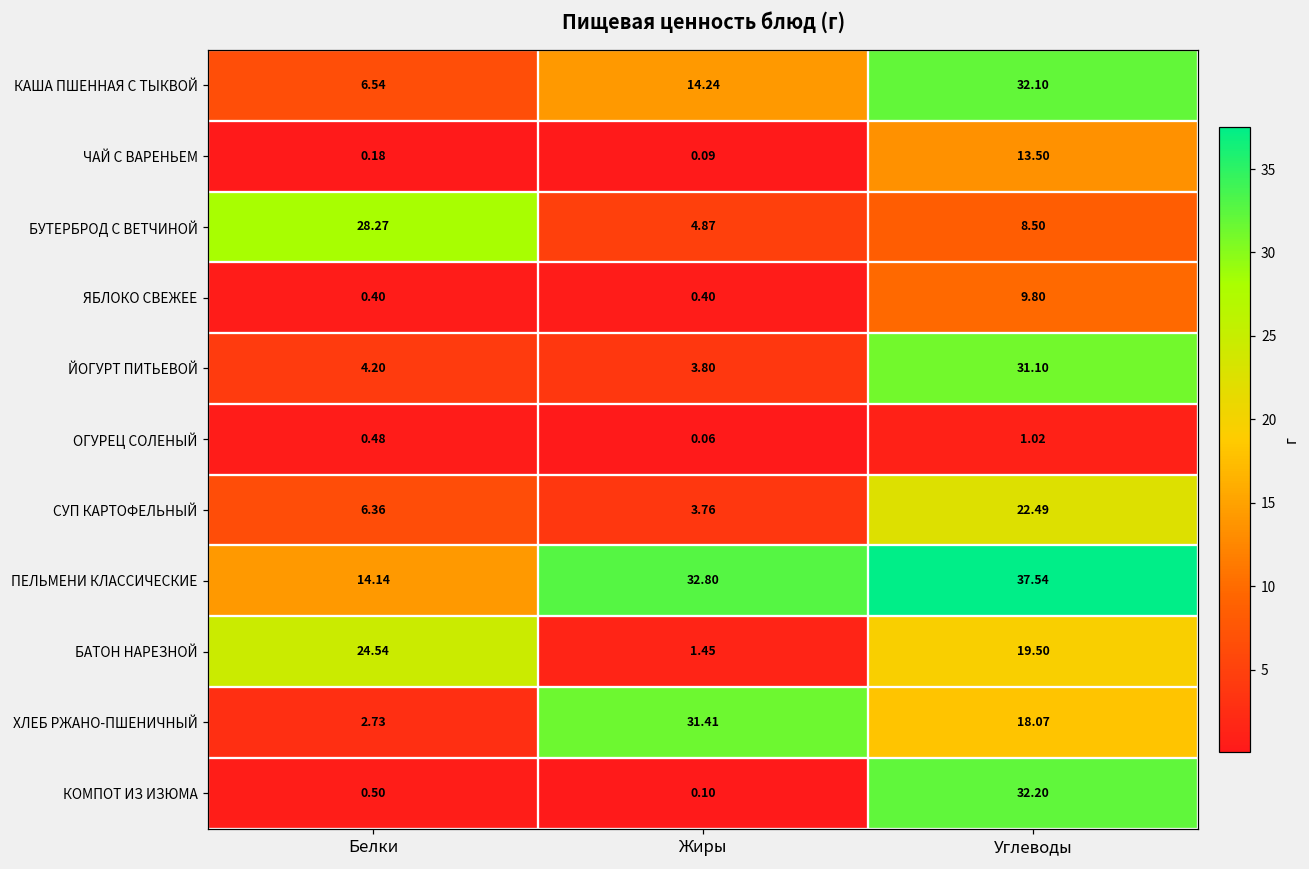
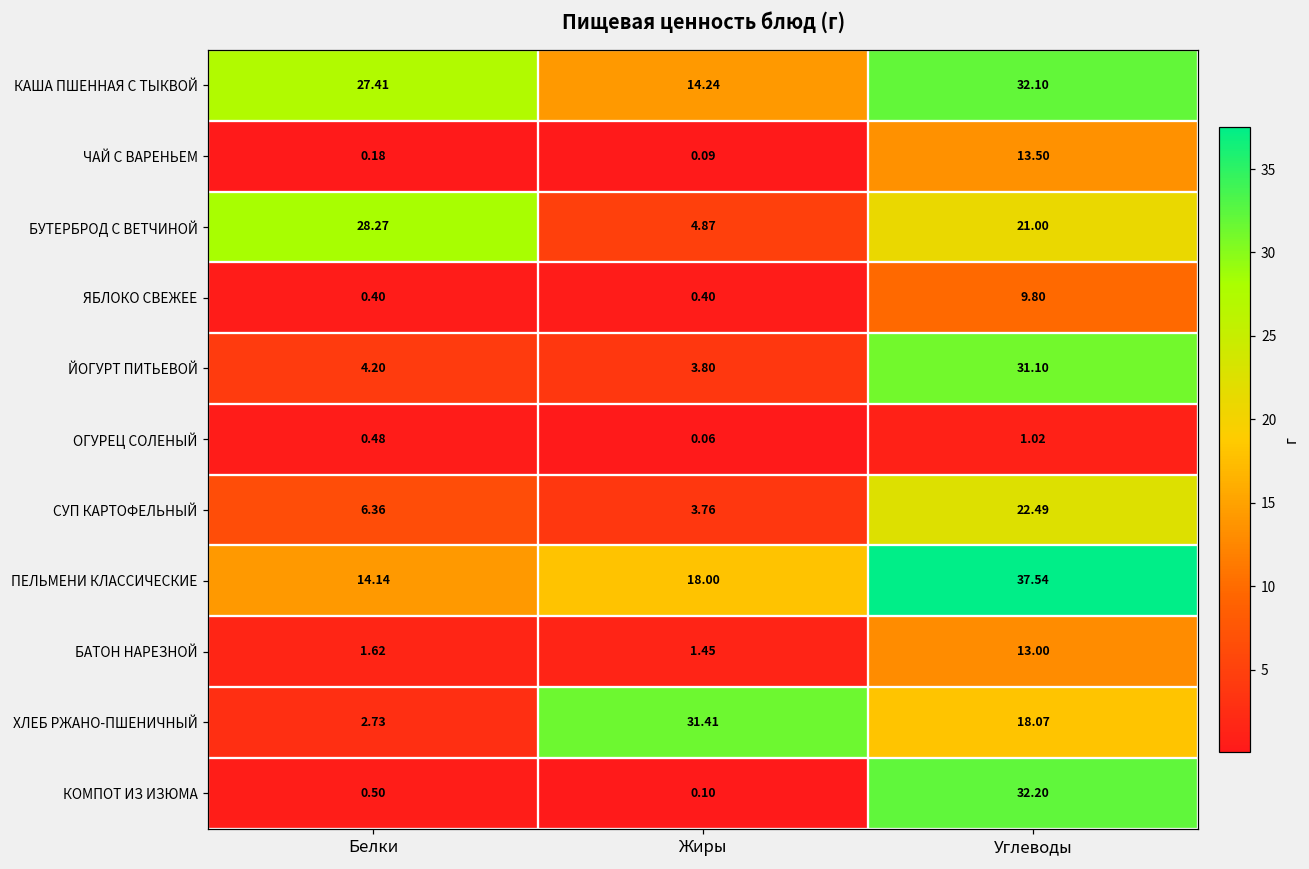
  {
    "КАША ПШЕННАЯ С ТЫКВОЙ": {
-     "Белки": 6.54,
+     "Белки": 27.41,
      "Жиры": 14.24,
      "Углеводы": 32.10
    },
    "ЧАЙ С ВАРЕНЬЕМ": {
      "Белки": 0.18,
      "Жиры": 0.09,
      "Углеводы": 13.50
    },
    "БУТЕРБРОД С ВЕТЧИНОЙ": {
      "Белки": 28.27,
      "Жиры": 4.87,
-     "Углеводы": 8.50
+     "Углеводы": 21.00
    },
    "ЯБЛОКО СВЕЖЕЕ": {
      "Белки": 0.40,
      "Жиры": 0.40,
      "Углеводы": 9.80
    },
    "ЙОГУРТ ПИТЬЕВОЙ": {
      "Белки": 4.20,
      "Жиры": 3.80,
      "Углеводы": 31.10
    },
    "ОГУРЕЦ СОЛЕНЫЙ": {
      "Белки": 0.48,
      "Жиры": 0.06,
      "Углеводы": 1.02
    },
    "СУП КАРТОФЕЛЬНЫЙ": {
      "Белки": 6.36,
      "Жиры": 3.76,
      "Углеводы": 22.49
    },
    "ПЕЛЬМЕНИ КЛАССИЧЕСКИЕ": {
      "Белки": 14.14,
-     "Жиры": 32.80,
+     "Жиры": 18.00,
      "Углеводы": 37.54
    },
    "БАТОН НАРЕЗНОЙ": {
-     "Белки": 24.54,
+     "Белки": 1.62,
      "Жиры": 1.45,
-     "Углеводы": 19.50
+     "Углеводы": 13.00
    },
    "ХЛЕБ РЖАНО-ПШЕНИЧНЫЙ": {
      "Белки": 2.73,
      "Жиры": 31.41,
      "Углеводы": 18.07
    },
    "КОМПОТ ИЗ ИЗЮМА": {
      "Белки": 0.50,
      "Жиры": 0.10,
      "Углеводы": 32.20
    }
  }
